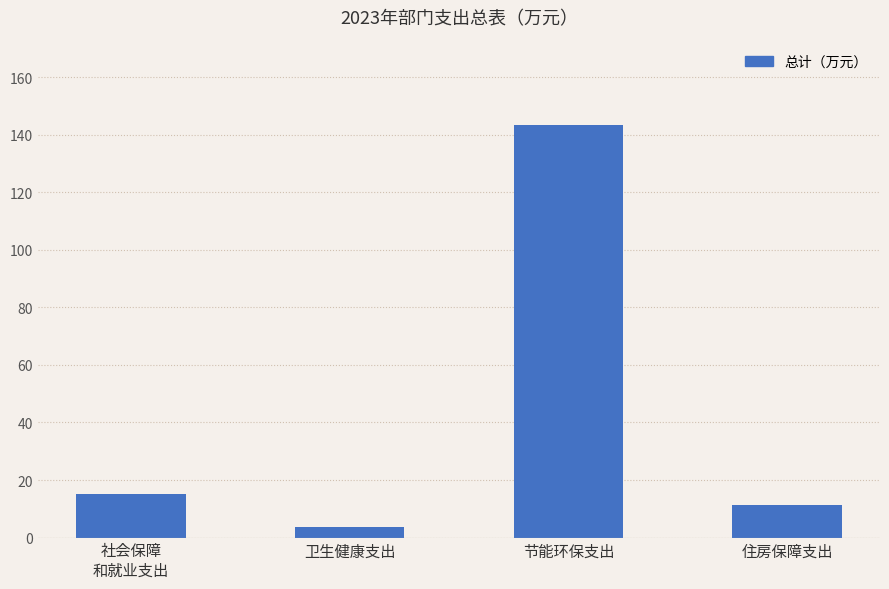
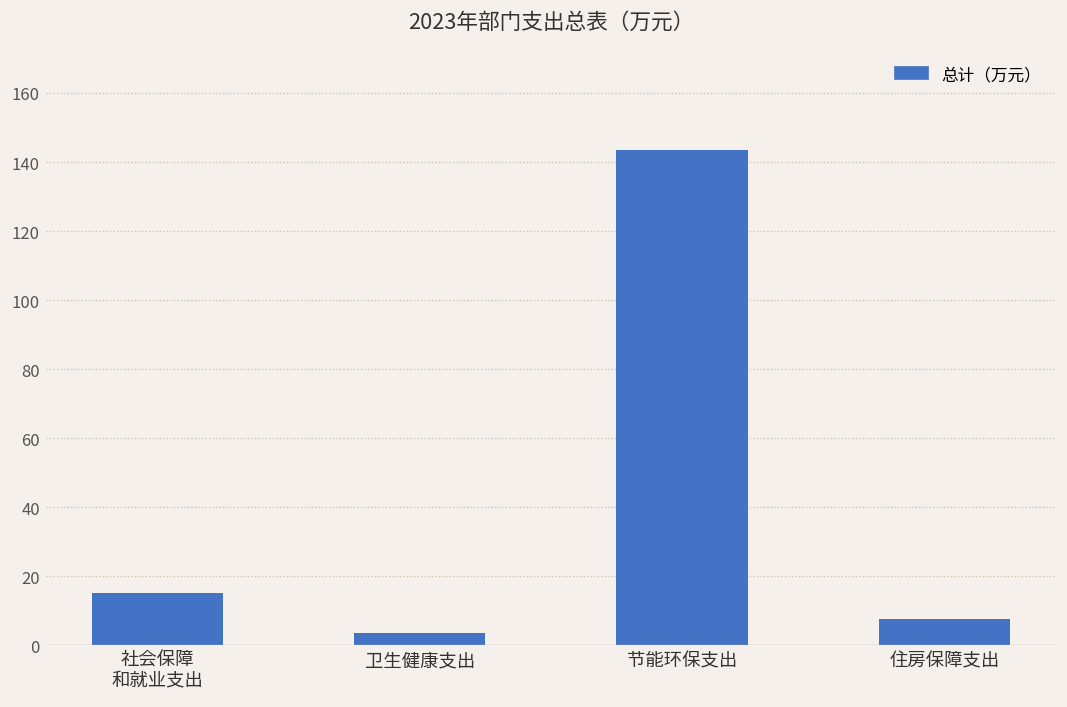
  {
    "社会保障 和就业支出": 15,
    "卫生健康支出": 4,
    "节能环保支出": 143,
-   "住房保障支出": 11
+   "住房保障支出": 8
  }
